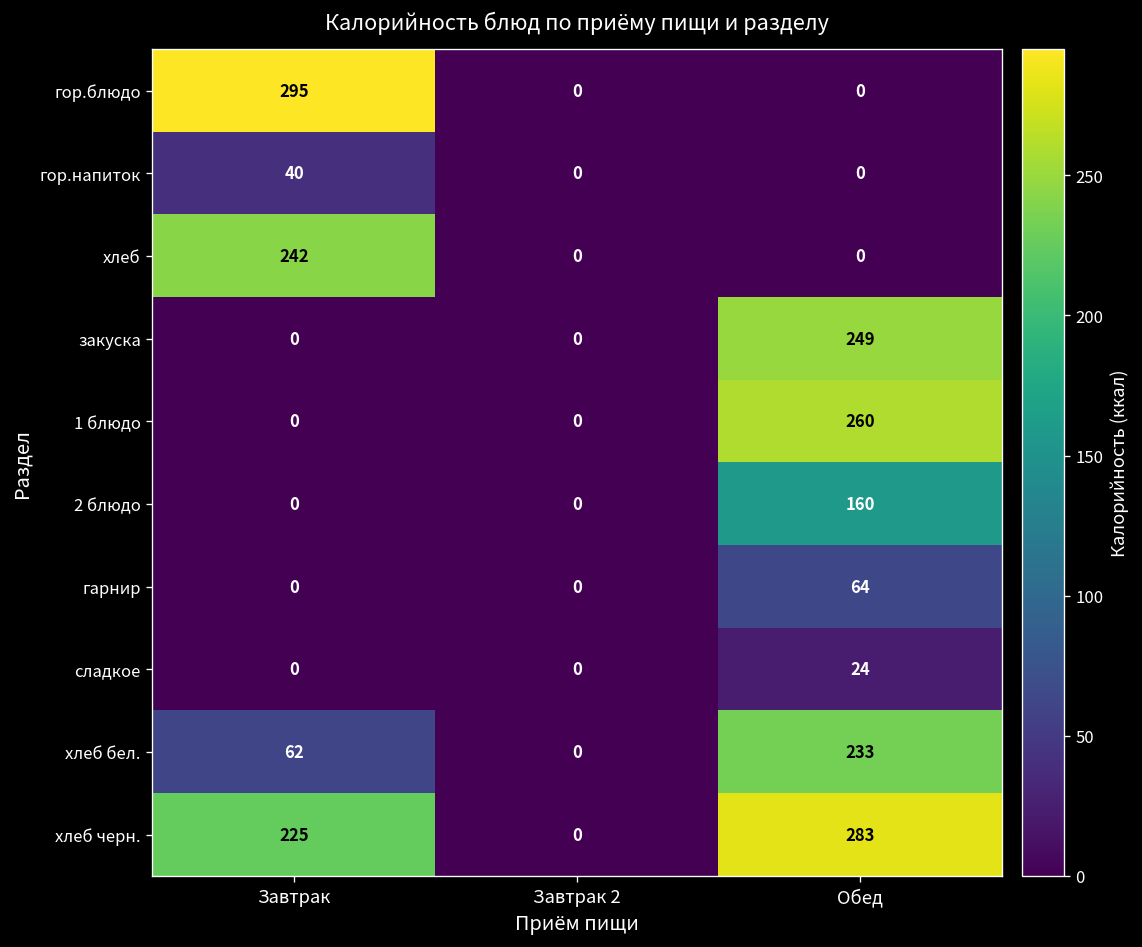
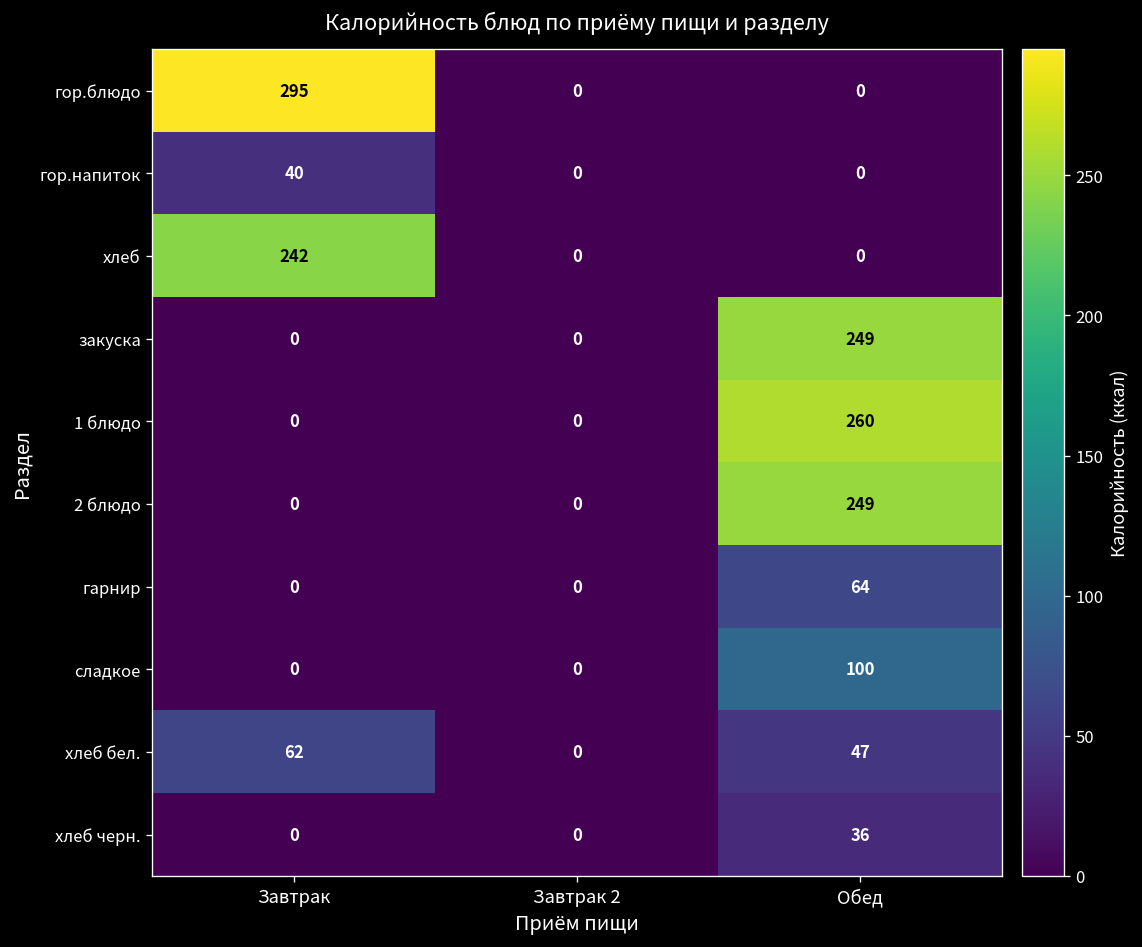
  {
    "гор.блюдо": {
      "Завтрак": 295,
      "Завтрак 2": 0,
      "Обед": 0
    },
    "гор.напиток": {
      "Завтрак": 40,
      "Завтрак 2": 0,
      "Обед": 0
    },
    "хлеб": {
      "Завтрак": 242,
      "Завтрак 2": 0,
      "Обед": 0
    },
    "закуска": {
      "Завтрак": 0,
      "Завтрак 2": 0,
      "Обед": 249
    },
    "1 блюдо": {
      "Завтрак": 0,
      "Завтрак 2": 0,
      "Обед": 260
    },
    "2 блюдо": {
      "Завтрак": 0,
      "Завтрак 2": 0,
-     "Обед": 160
+     "Обед": 249
    },
    "гарнир": {
      "Завтрак": 0,
      "Завтрак 2": 0,
      "Обед": 64
    },
    "сладкое": {
      "Завтрак": 0,
      "Завтрак 2": 0,
-     "Обед": 24
+     "Обед": 100
    },
    "хлеб бел.": {
      "Завтрак": 62,
      "Завтрак 2": 0,
-     "Обед": 233
+     "Обед": 47
    },
    "хлеб черн.": {
-     "Завтрак": 225,
+     "Завтрак": 0,
      "Завтрак 2": 0,
-     "Обед": 283
+     "Обед": 36
    }
  }
